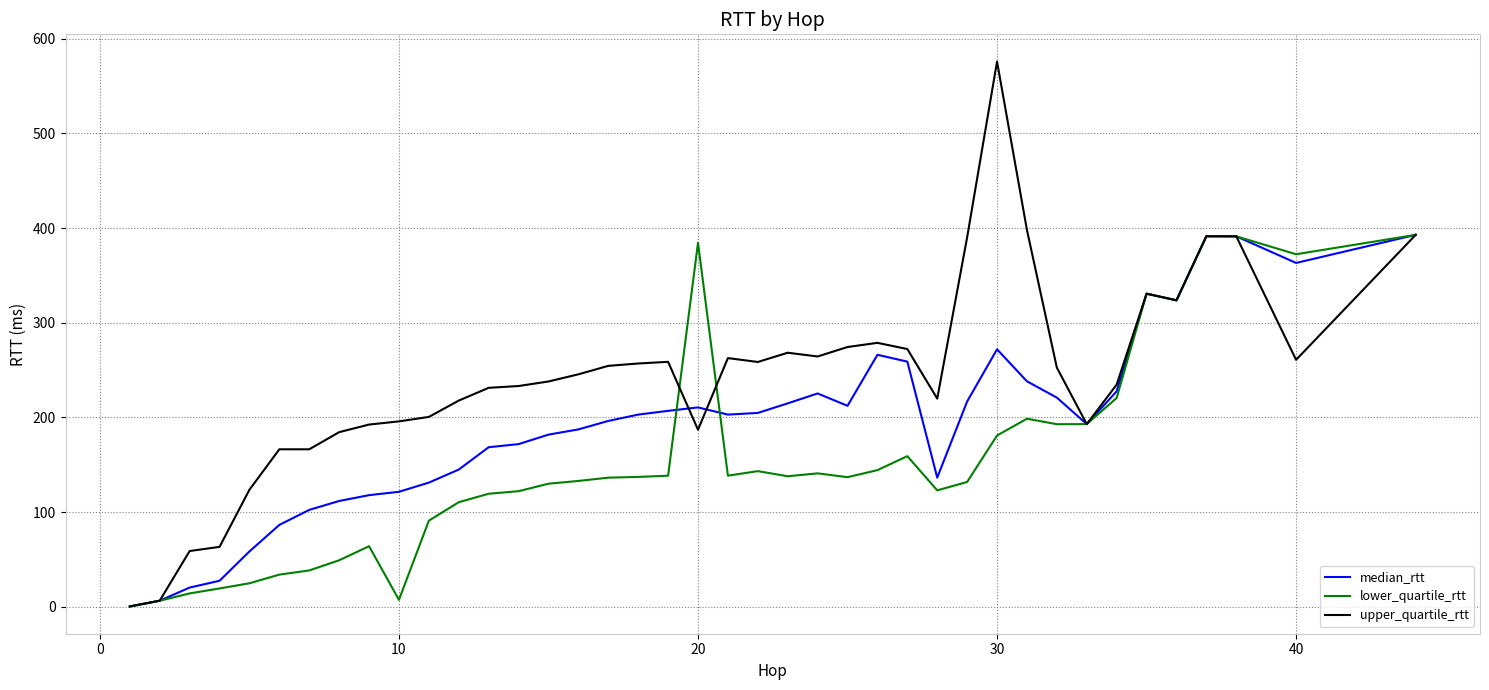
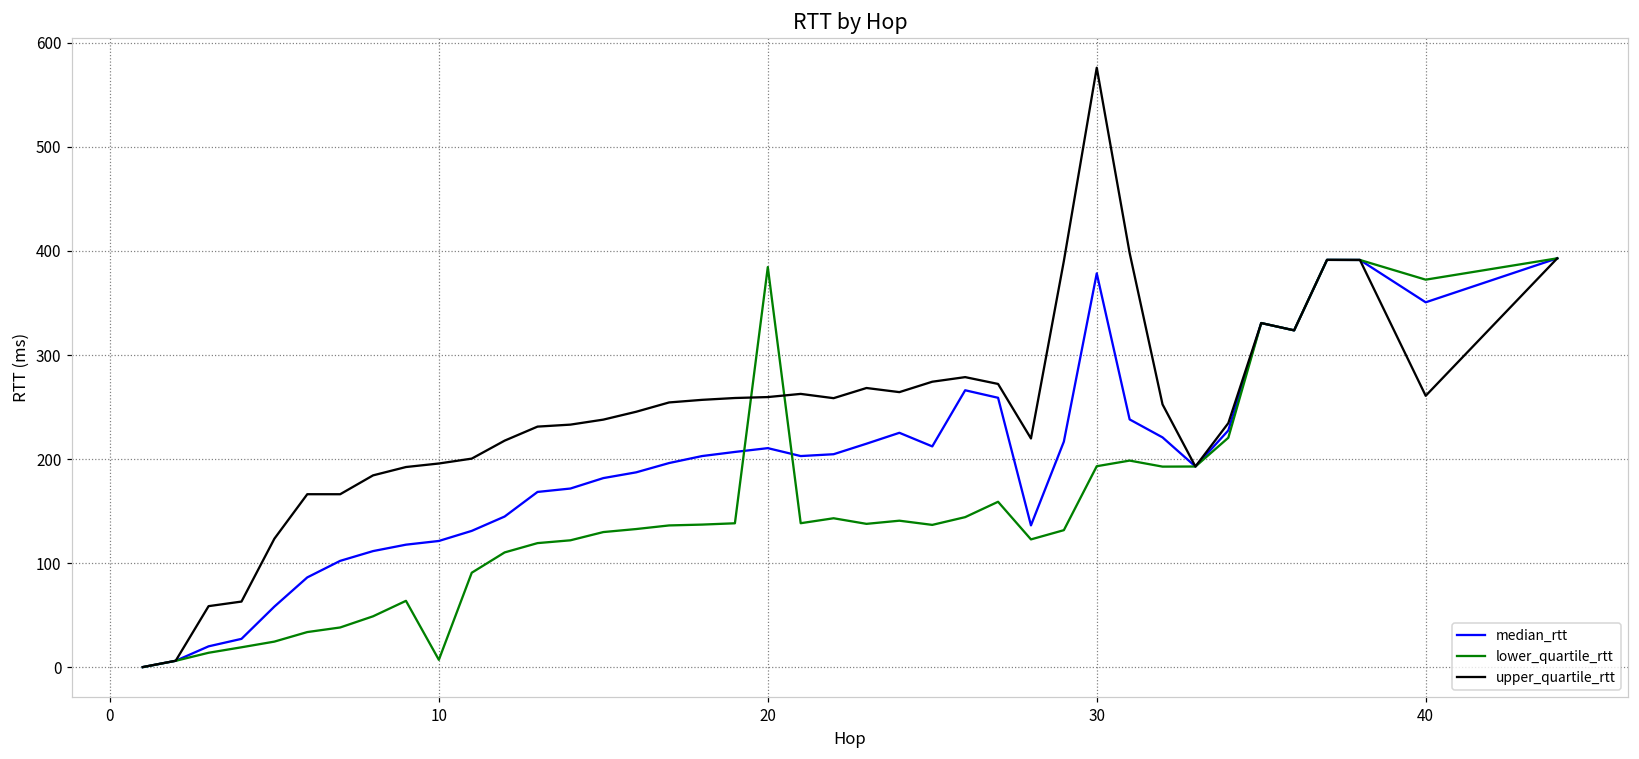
  {
    "median_rtt": {
      "10": 120,
      "20": 210,
-     "30": 270,
-     "40": 360
+     "30": 380,
+     "40": 350
    },
    "lower_quartile_rtt": {
      "10": 10,
      "20": 380,
-     "30": 180,
+     "30": 190,
      "40": 370
    },
    "upper_quartile_rtt": {
      "10": 200,
-     "20": 190,
+     "20": 260,
      "30": 580,
      "40": 260
    }
  }
